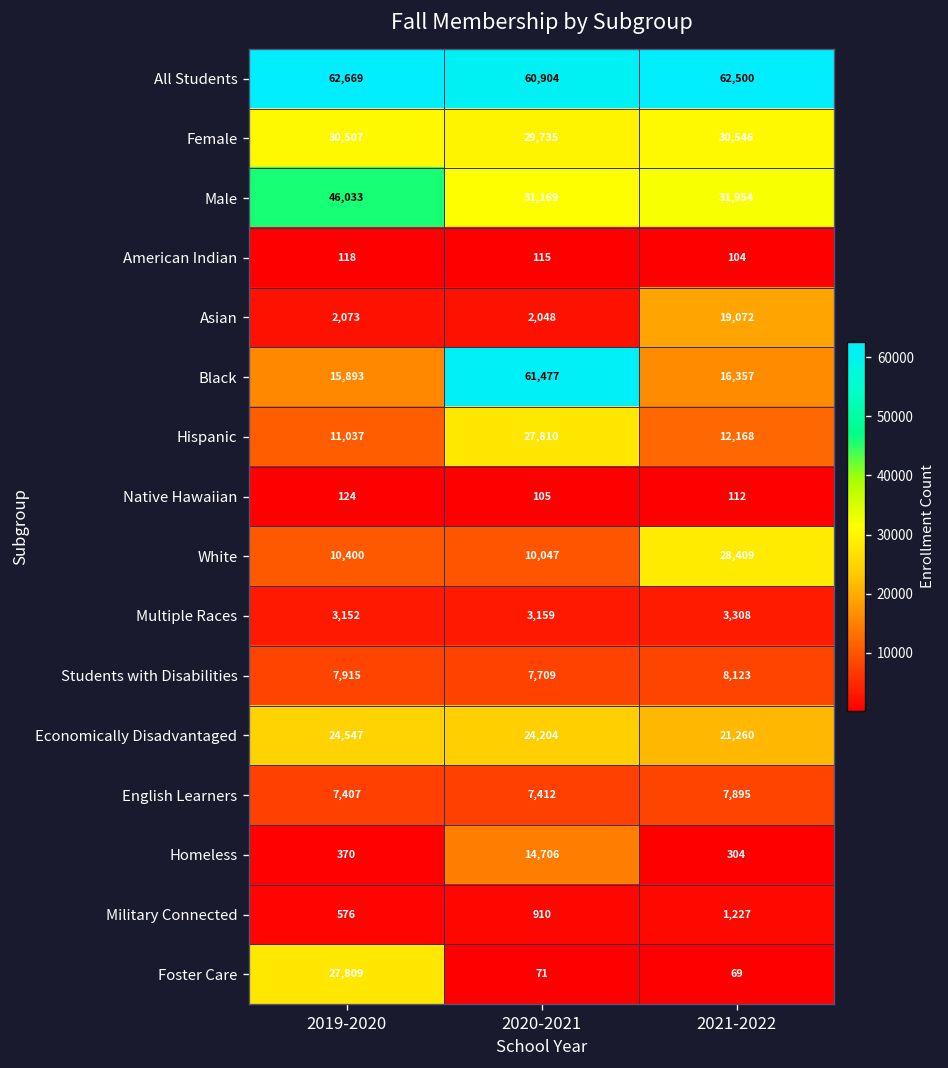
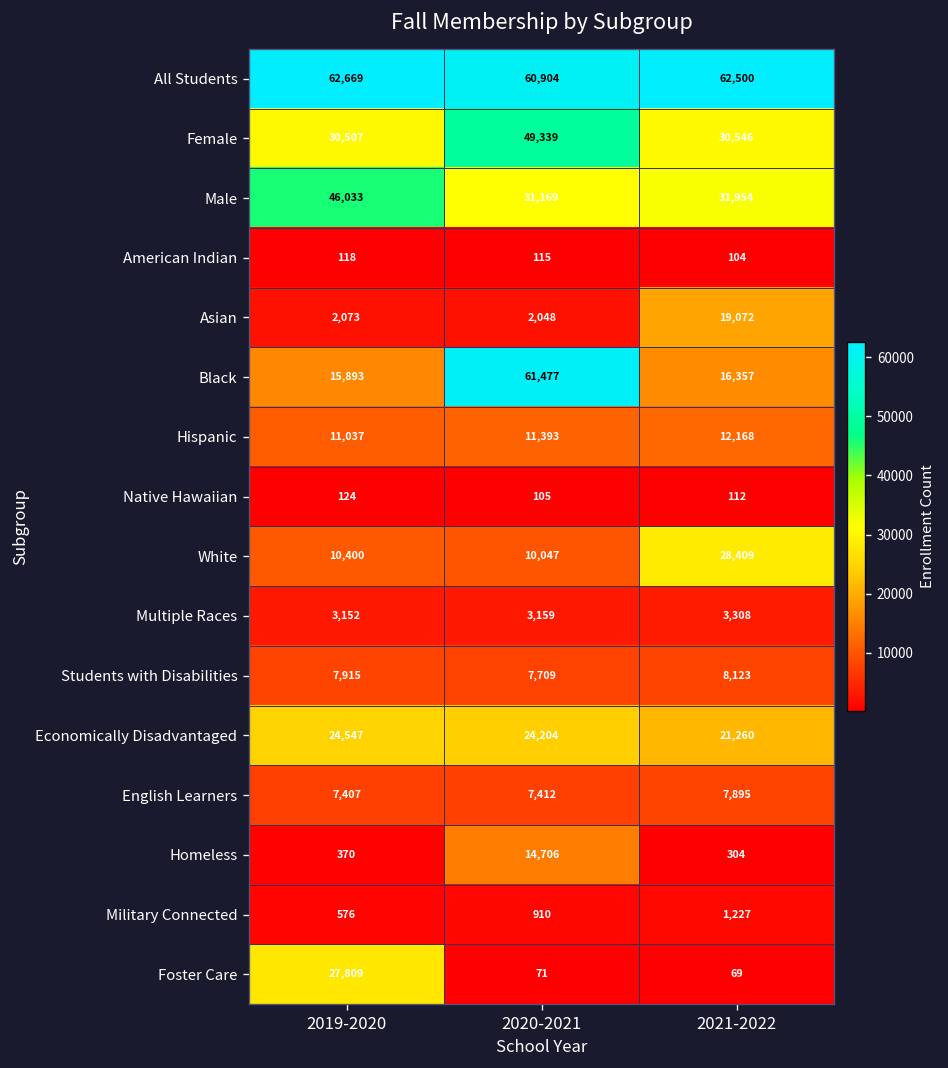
  {
    "All Students": {
      "2019-2020": "62,669",
      "2020-2021": "60,904",
      "2021-2022": "62,500"
    },
    "Female": {
      "2019-2020": "30,507",
-     "2020-2021": "29,735",
+     "2020-2021": "49,339",
      "2021-2022": "30,546"
    },
    "Male": {
      "2019-2020": "46,033",
      "2020-2021": "31,169",
      "2021-2022": "31,954"
    },
    "American Indian": {
      "2019-2020": "118",
      "2020-2021": "115",
      "2021-2022": "104"
    },
    "Asian": {
      "2019-2020": "2,073",
      "2020-2021": "2,048",
      "2021-2022": "19,072"
    },
    "Black": {
      "2019-2020": "15,893",
      "2020-2021": "61,477",
      "2021-2022": "16,357"
    },
    "Hispanic": {
      "2019-2020": "11,037",
-     "2020-2021": "27,810",
+     "2020-2021": "11,393",
      "2021-2022": "12,168"
    },
    "Native Hawaiian": {
      "2019-2020": "124",
      "2020-2021": "105",
      "2021-2022": "112"
    },
    "White": {
      "2019-2020": "10,400",
      "2020-2021": "10,047",
      "2021-2022": "28,409"
    },
    "Multiple Races": {
      "2019-2020": "3,152",
      "2020-2021": "3,159",
      "2021-2022": "3,308"
    },
    "Students with Disabilities": {
      "2019-2020": "7,915",
      "2020-2021": "7,709",
      "2021-2022": "8,123"
    },
    "Economically Disadvantaged": {
      "2019-2020": "24,547",
      "2020-2021": "24,204",
      "2021-2022": "21,260"
    },
    "English Learners": {
      "2019-2020": "7,407",
      "2020-2021": "7,412",
      "2021-2022": "7,895"
    },
    "Homeless": {
      "2019-2020": "370",
      "2020-2021": "14,706",
      "2021-2022": "304"
    },
    "Military Connected": {
      "2019-2020": "576",
      "2020-2021": "910",
      "2021-2022": "1,227"
    },
    "Foster Care": {
      "2019-2020": "27,809",
      "2020-2021": "71",
      "2021-2022": "69"
    }
  }
